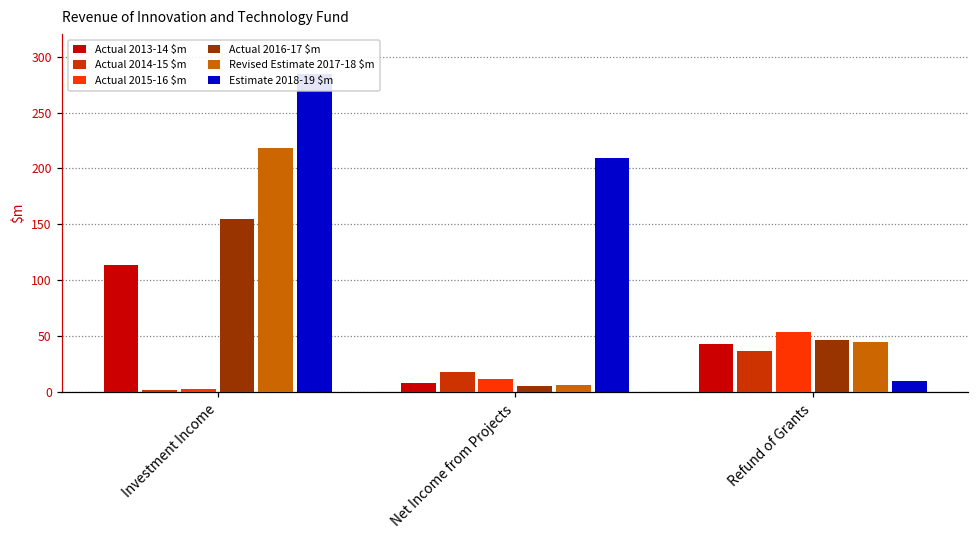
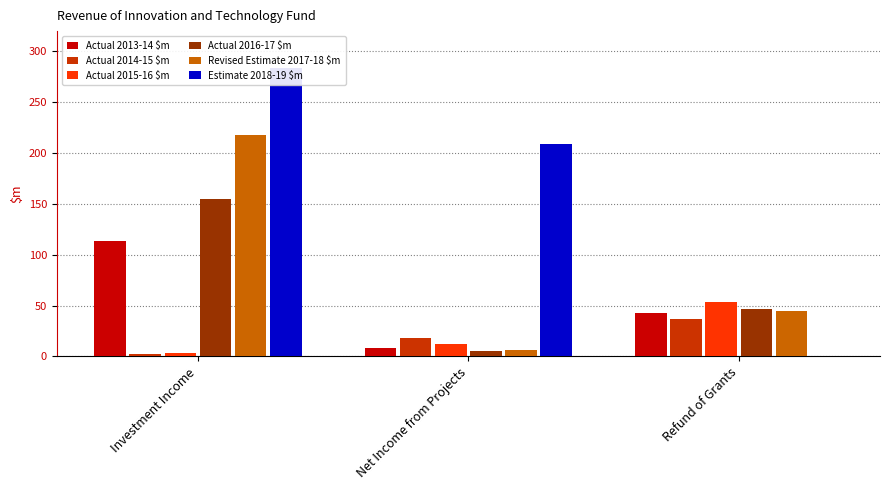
  {
    "Estimate 2018-19 $m": {
      "Net Income from Projects": 209,
-     "Refund of Grants": 10
+     "Refund of Grants": 0
    }
  }
